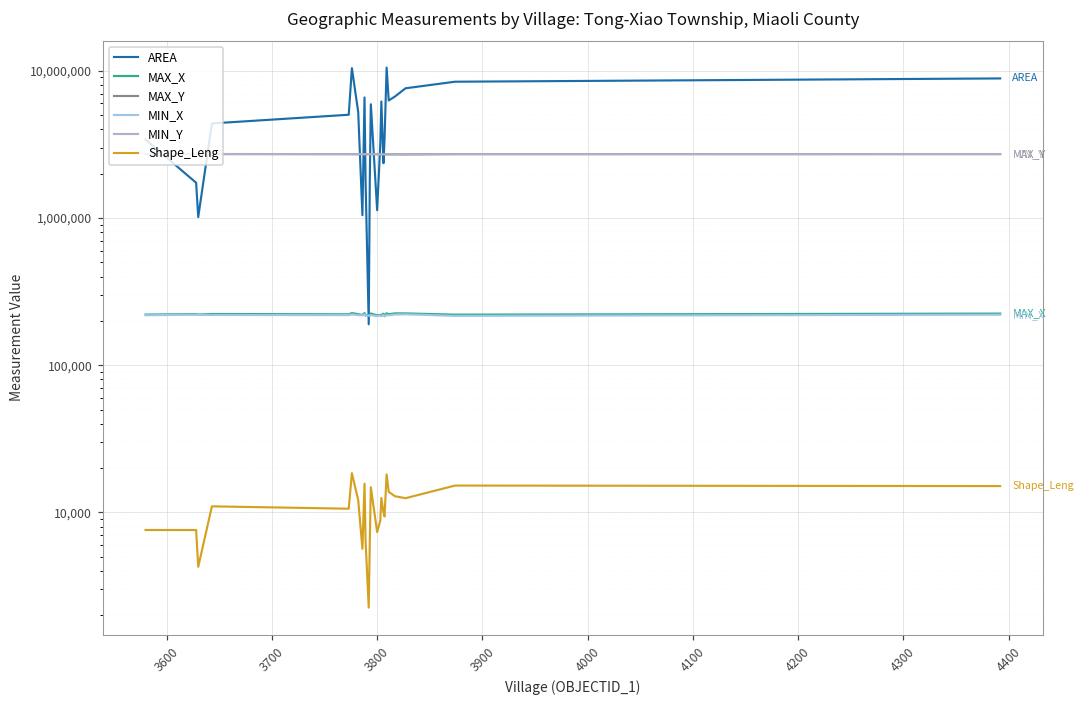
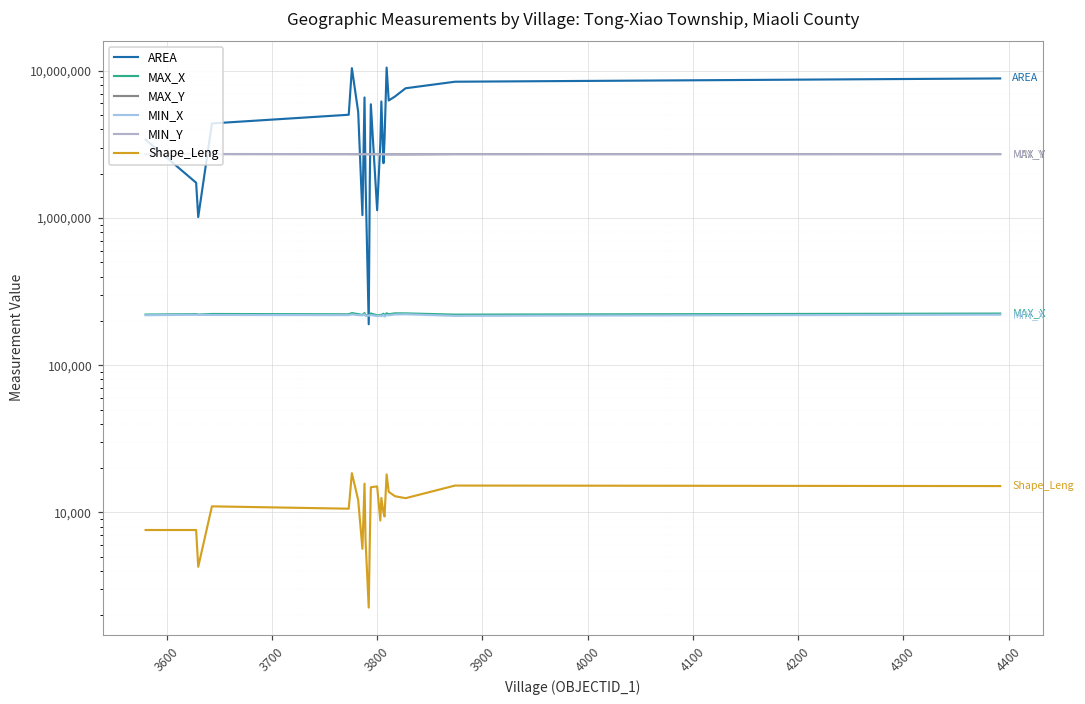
  {
    "AREA": {
      "3800": "1,100,000"
    },
    "Shape_Leng": {
-     "3800": "7,000"
+     "3800": "15,000"
    }
  }
